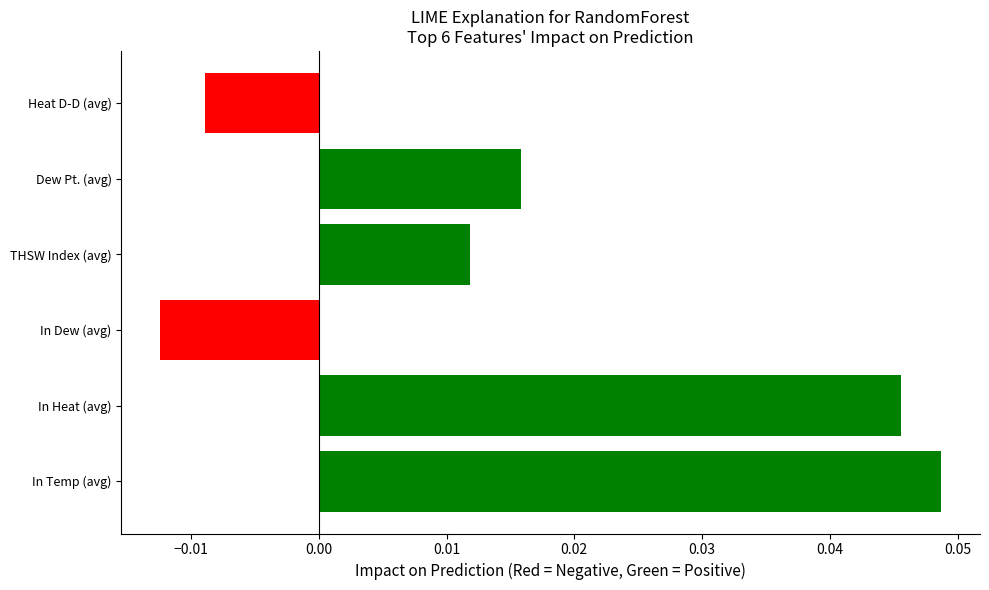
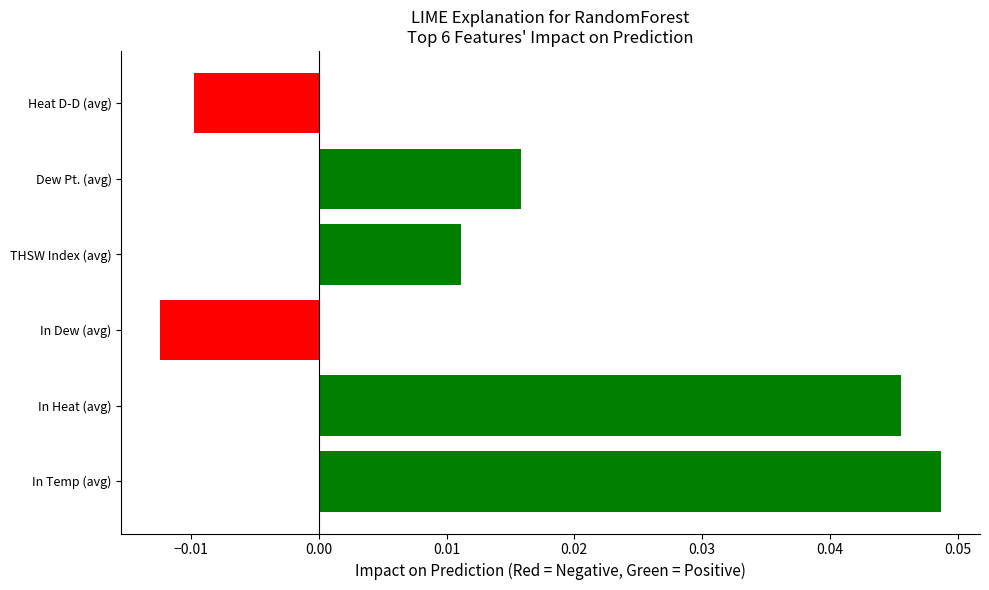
  {
-   "Heat D-D (avg)": -0.0089,
+   "Heat D-D (avg)": -0.0098,
    "Dew Pt. (avg)": 0.0158,
-   "THSW Index (avg)": 0.0118,
+   "THSW Index (avg)": 0.0111,
    "In Dew (avg)": -0.0124,
    "In Heat (avg)": 0.0456,
    "In Temp (avg)": 0.0487
  }
